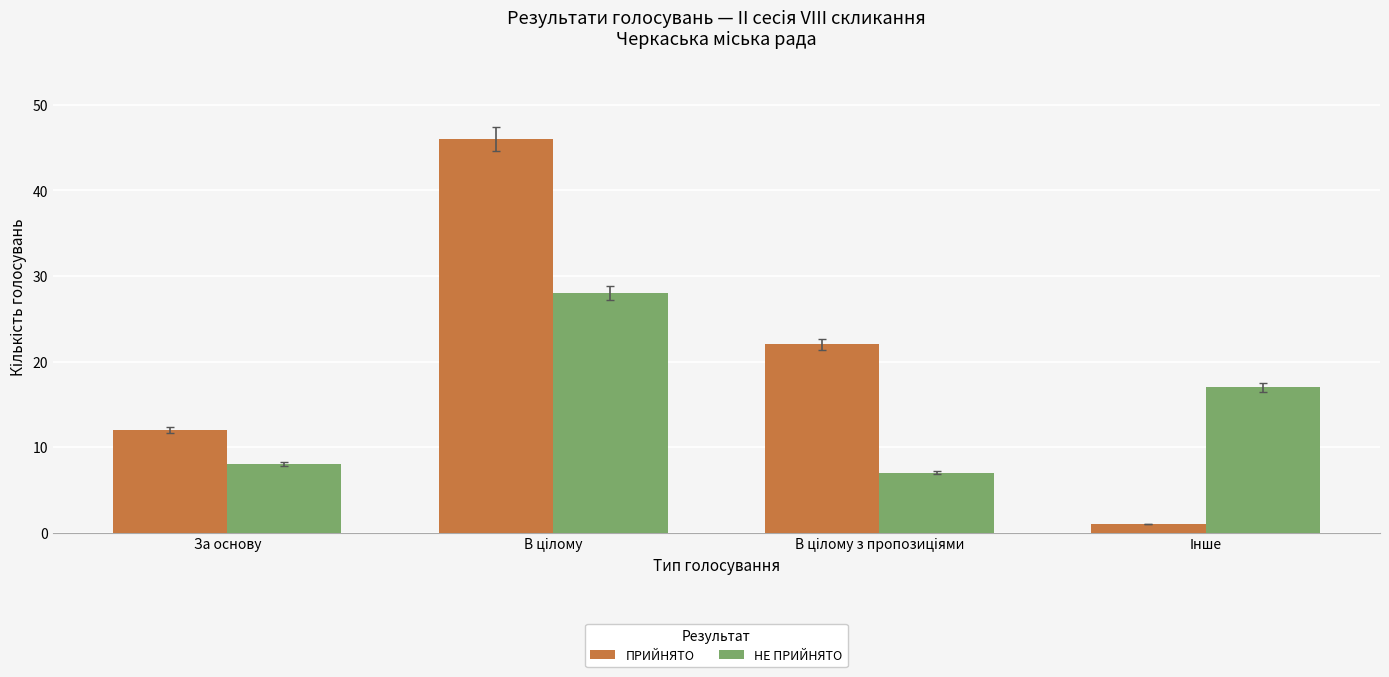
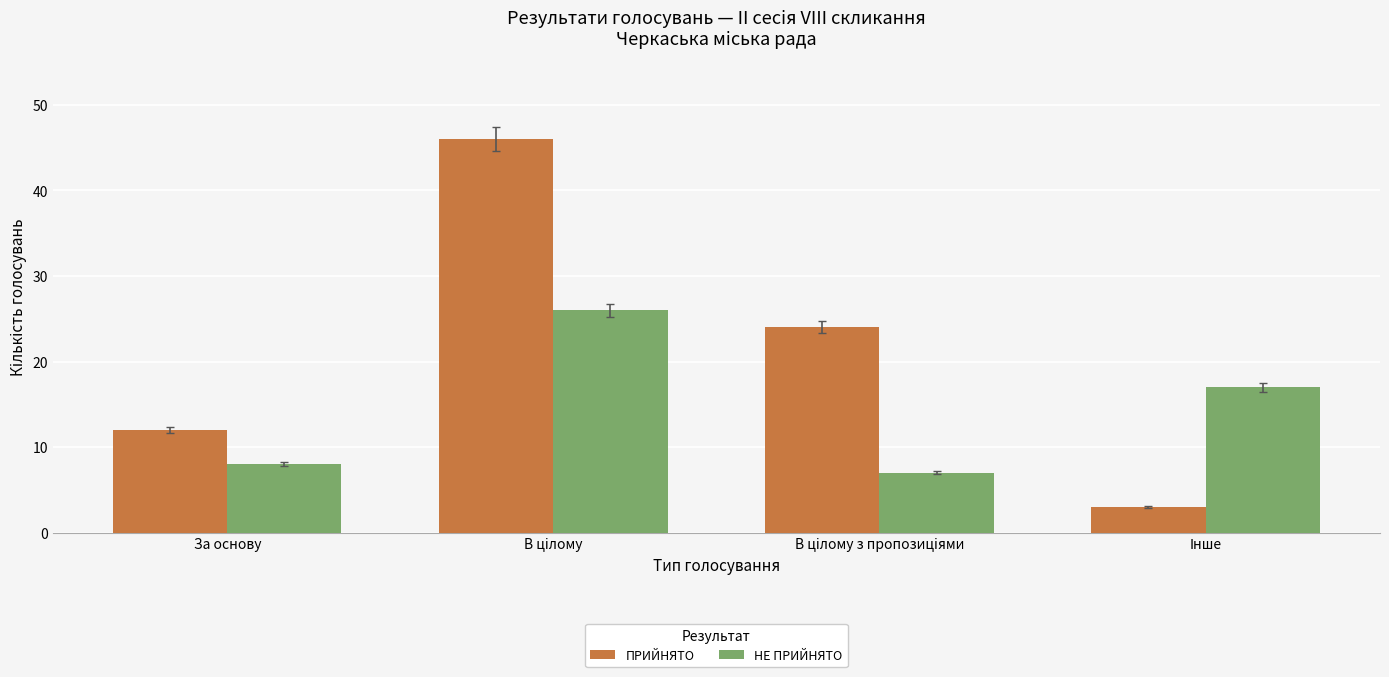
  {
    "ПРИЙНЯТО": {
      "За основу": 12,
      "В цілому": 46,
-     "В цілому з пропозиціями": 22,
-     "Інше": 1
+     "В цілому з пропозиціями": 24,
+     "Інше": 3
    },
    "НЕ ПРИЙНЯТО": {
      "За основу": 8,
-     "В цілому": 28,
+     "В цілому": 26,
      "В цілому з пропозиціями": 7,
      "Інше": 17
    }
  }
